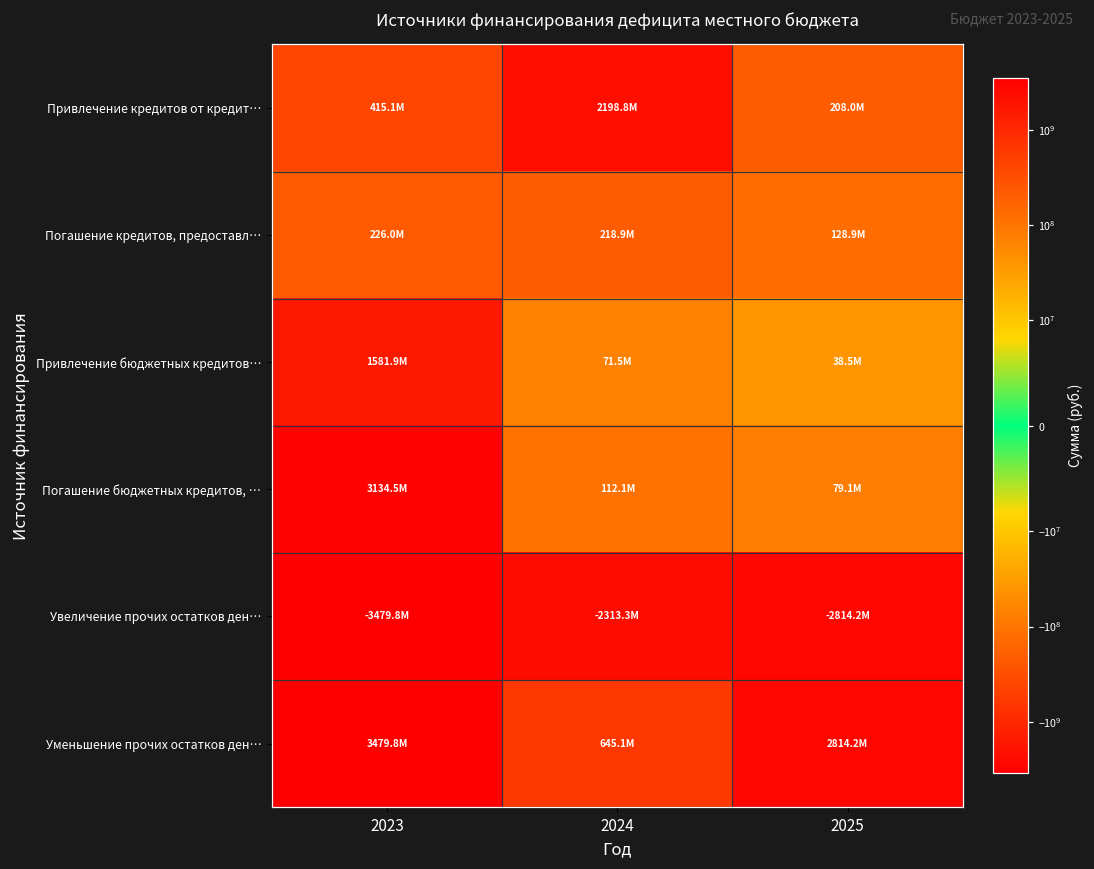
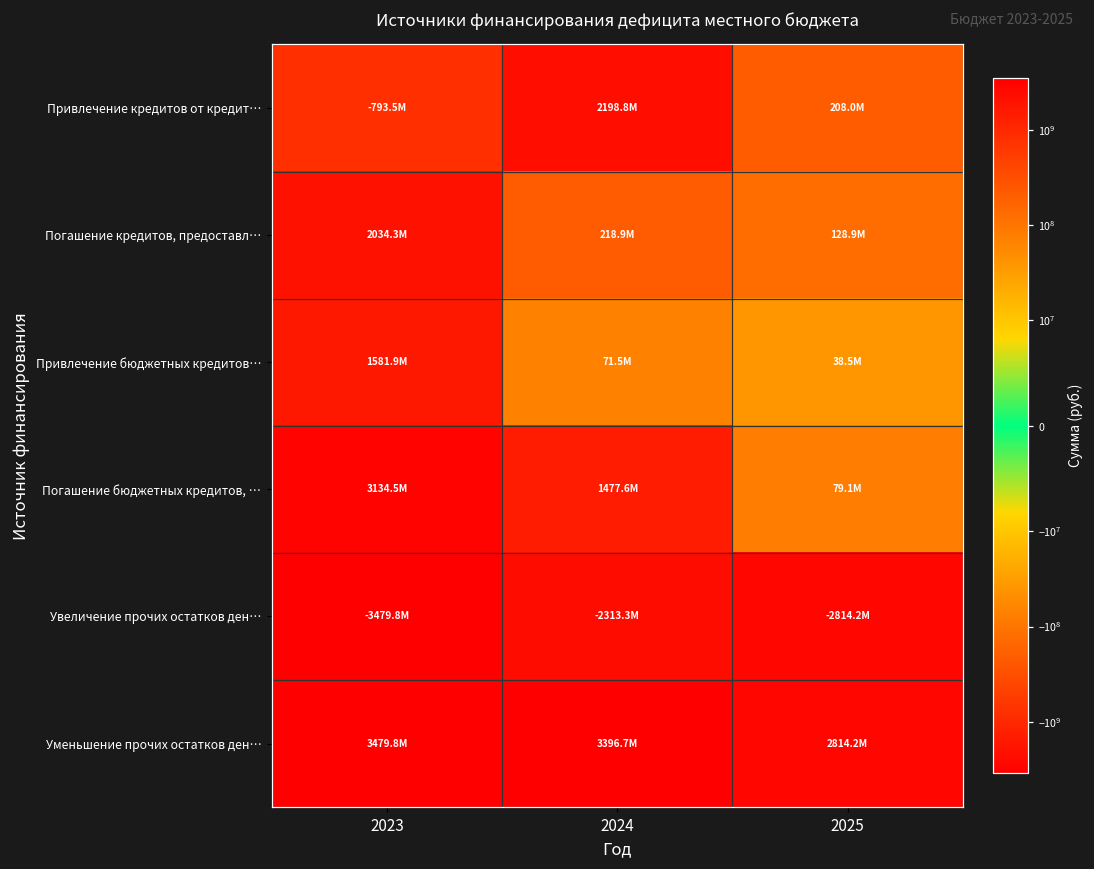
  {
    "Привлечение кредитов от кредит…": {
-     "2023": "415.1M",
+     "2023": "-793.5M",
      "2024": "2198.8M",
      "2025": "208.0M"
    },
    "Погашение кредитов, предоставл…": {
-     "2023": "226.0M",
+     "2023": "2034.3M",
      "2024": "218.9M",
      "2025": "128.9M"
    },
    "Привлечение бюджетных кредитов…": {
      "2023": "1581.9M",
      "2024": "71.5M",
      "2025": "38.5M"
    },
    "Погашение бюджетных кредитов, …": {
      "2023": "3134.5M",
-     "2024": "112.1M",
+     "2024": "1477.6M",
      "2025": "79.1M"
    },
    "Увеличение прочих остатков ден…": {
      "2023": "-3479.8M",
      "2024": "-2313.3M",
      "2025": "-2814.2M"
    },
    "Уменьшение прочих остатков ден…": {
      "2023": "3479.8M",
-     "2024": "645.1M",
+     "2024": "3396.7M",
      "2025": "2814.2M"
    }
  }
